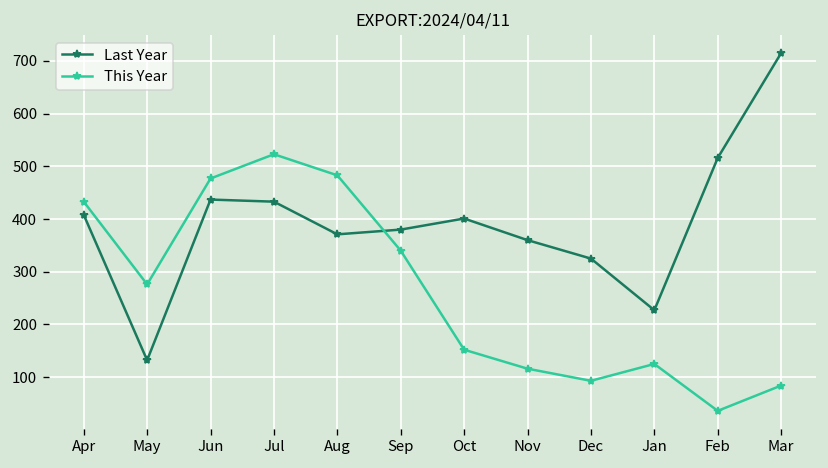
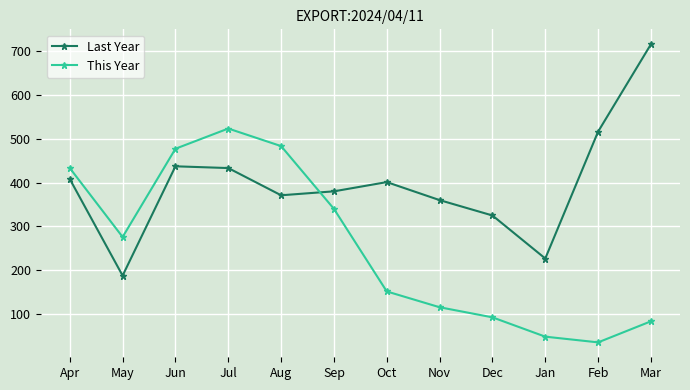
  {
    "Last Year": {
      "Apr": 410,
-     "May": 130,
+     "May": 190,
      "Jun": 440,
      "Jul": 430,
      "Aug": 370,
      "Sep": 380,
      "Oct": 400,
      "Nov": 360,
      "Dec": 330,
      "Jan": 230,
      "Feb": 520,
      "Mar": 720
    },
    "This Year": {
      "Apr": 430,
      "May": 280,
      "Jun": 480,
      "Jul": 520,
      "Aug": 480,
      "Sep": 340,
      "Oct": 150,
      "Nov": 120,
      "Dec": 90,
-     "Jan": 130,
+     "Jan": 50,
      "Feb": 40,
      "Mar": 80
    }
  }
